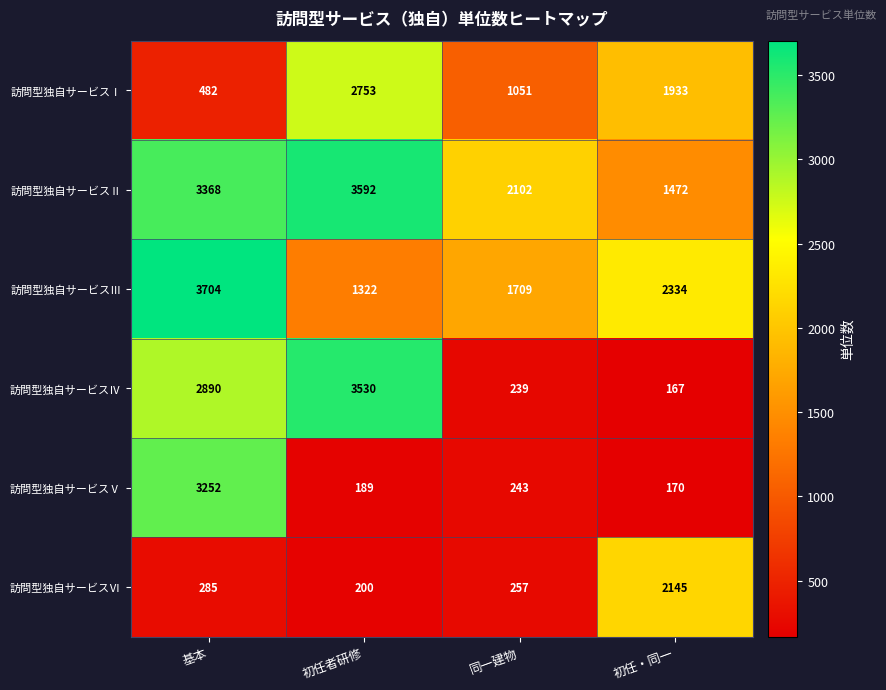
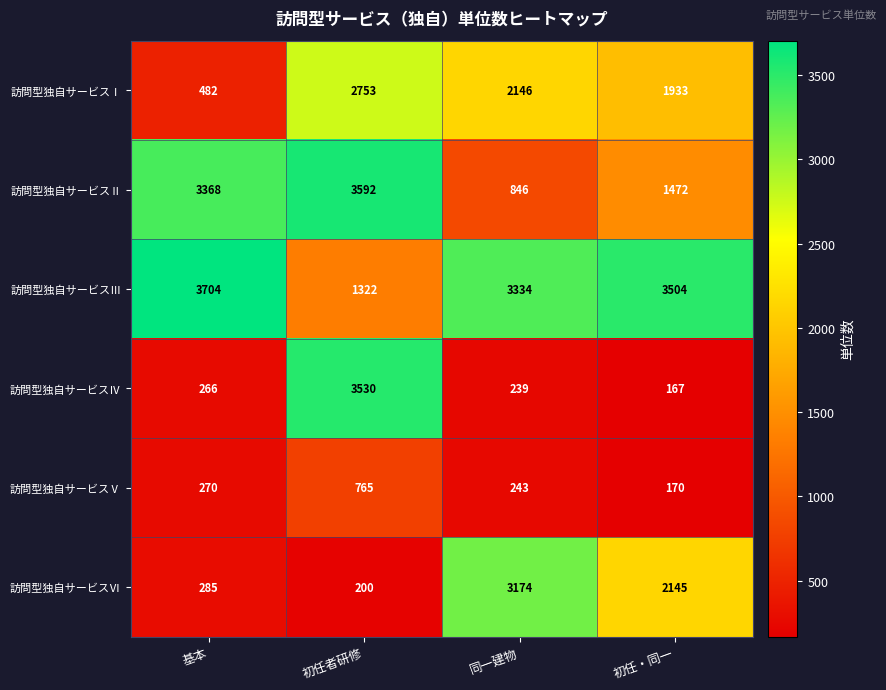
  {
    "訪問型独自サービスⅠ": {
      "基本": 482,
      "初任者研修": 2753,
-     "同一建物": 1051,
+     "同一建物": 2146,
      "初任・同一": 1933
    },
    "訪問型独自サービスⅡ": {
      "基本": 3368,
      "初任者研修": 3592,
-     "同一建物": 2102,
+     "同一建物": 846,
      "初任・同一": 1472
    },
    "訪問型独自サービスⅢ": {
      "基本": 3704,
      "初任者研修": 1322,
-     "同一建物": 1709,
-     "初任・同一": 2334
+     "同一建物": 3334,
+     "初任・同一": 3504
    },
    "訪問型独自サービスⅣ": {
-     "基本": 2890,
+     "基本": 266,
      "初任者研修": 3530,
      "同一建物": 239,
      "初任・同一": 167
    },
    "訪問型独自サービスⅤ": {
-     "基本": 3252,
-     "初任者研修": 189,
+     "基本": 270,
+     "初任者研修": 765,
      "同一建物": 243,
      "初任・同一": 170
    },
    "訪問型独自サービスⅥ": {
      "基本": 285,
      "初任者研修": 200,
-     "同一建物": 257,
+     "同一建物": 3174,
      "初任・同一": 2145
    }
  }
